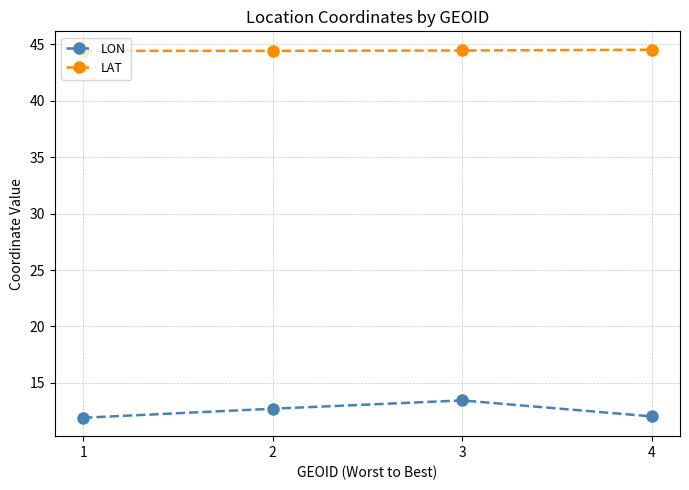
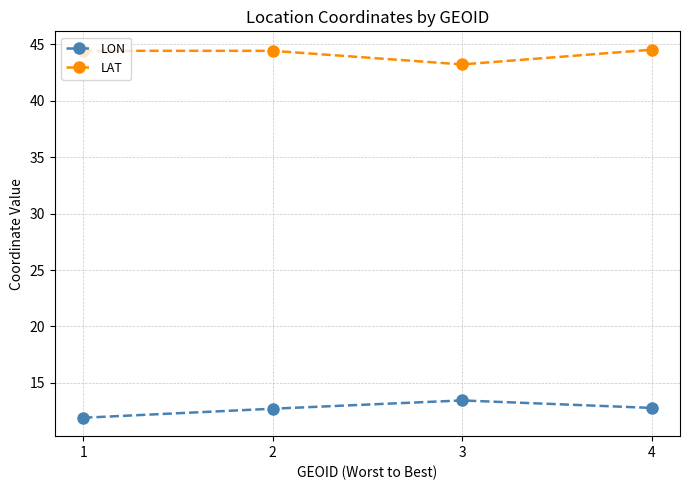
  {
    "LON": {
      "1": 11.9,
      "2": 12.7,
      "3": 13.4,
-     "4": 12.0
+     "4": 12.8
    },
    "LAT": {
      "2": 44.4,
-     "3": 44.4,
+     "3": 43.2,
      "4": 44.5
    }
  }
